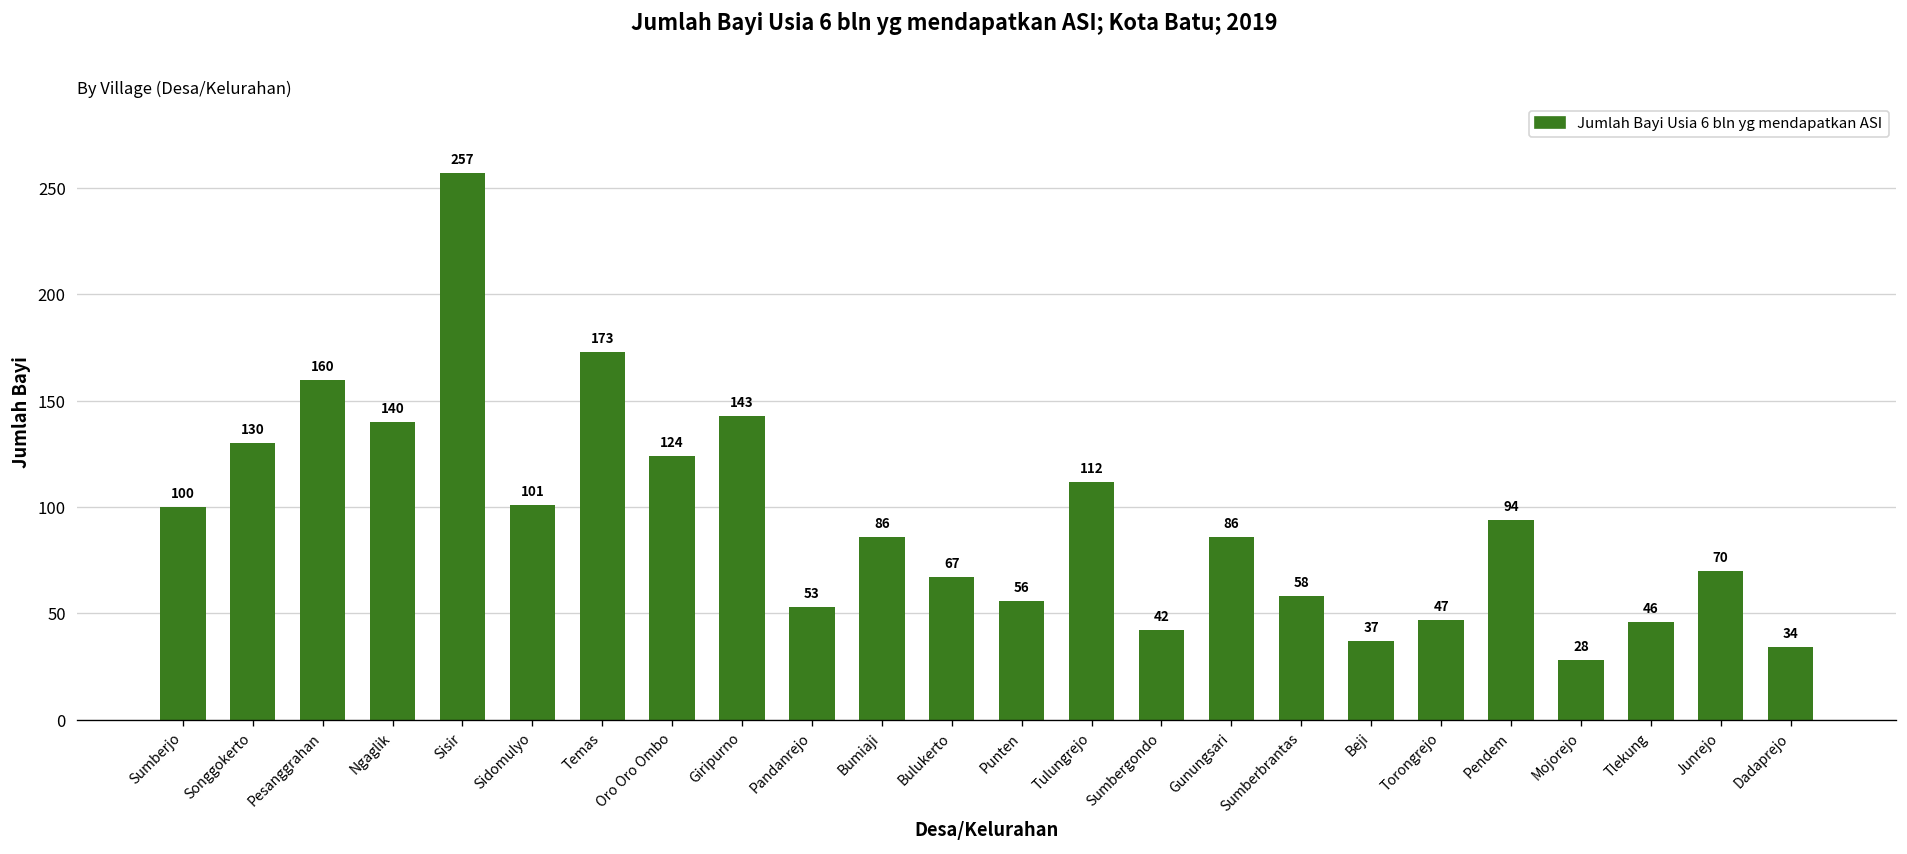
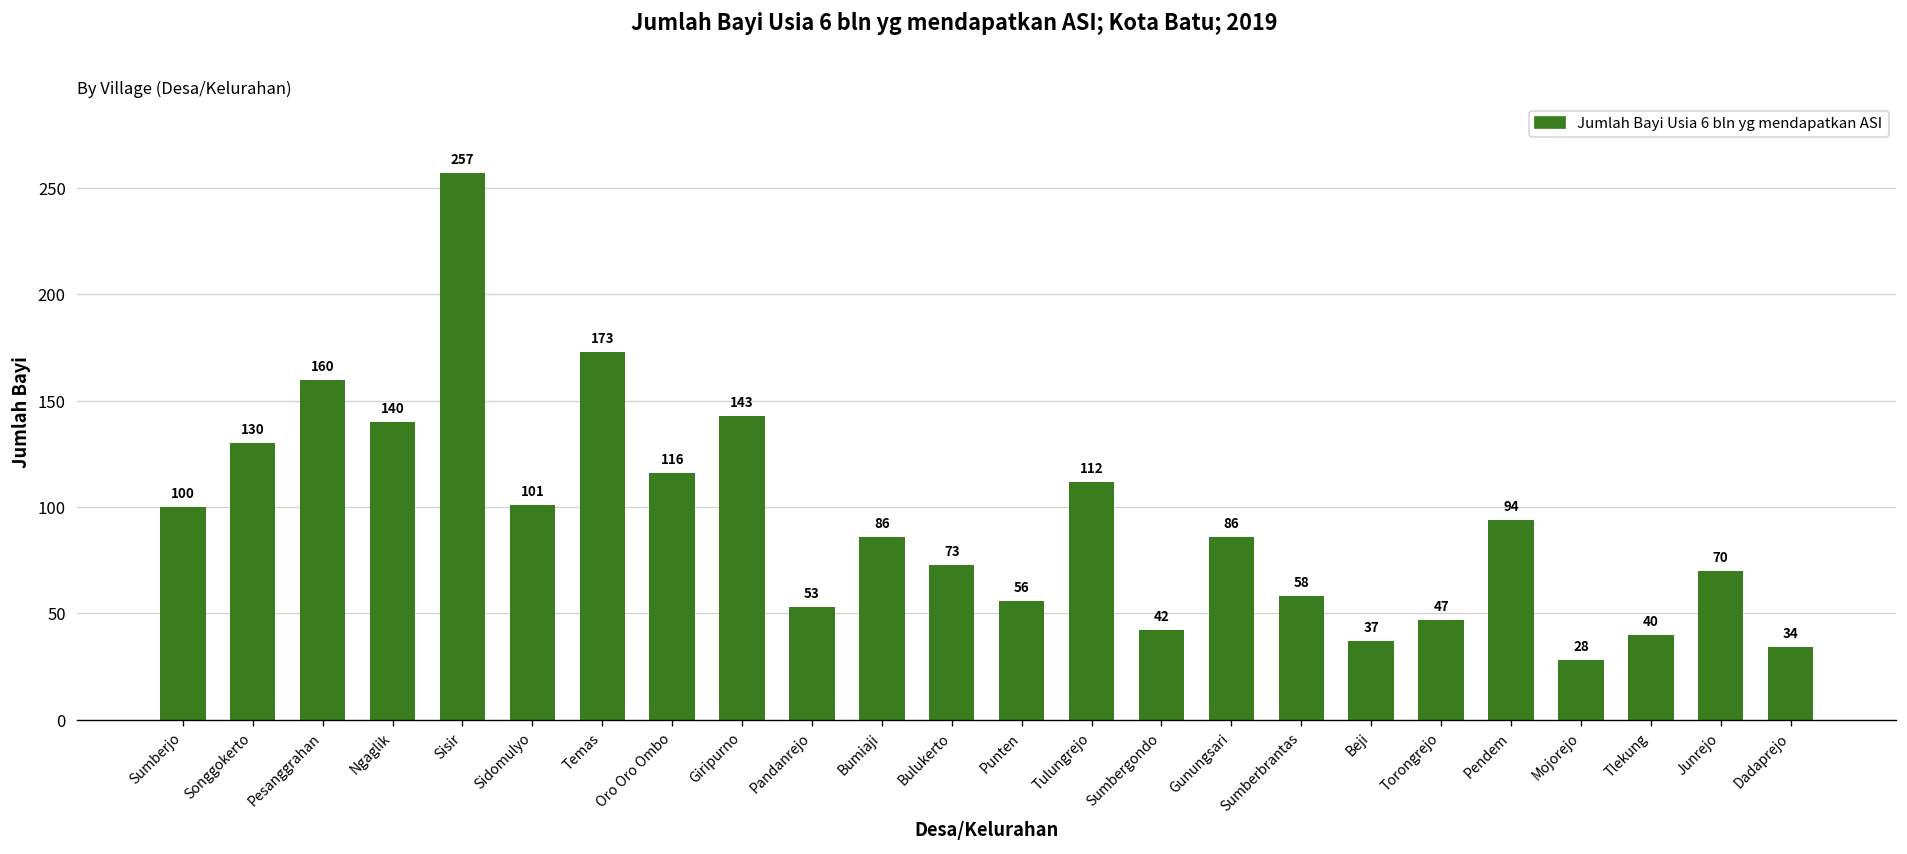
  {
    "Sumberjo": 100,
    "Songgokerto": 130,
    "Pesanggrahan": 160,
    "Ngaglik": 140,
    "Sisir": 257,
    "Sidomulyo": 101,
    "Temas": 173,
-   "Oro Oro Ombo": 124,
+   "Oro Oro Ombo": 116,
    "Giripurno": 143,
    "Pandanrejo": 53,
    "Bumiaji": 86,
-   "Bulukerto": 67,
+   "Bulukerto": 73,
    "Punten": 56,
    "Tulungrejo": 112,
    "Sumbergondo": 42,
    "Gunungsari": 86,
    "Sumberbrantas": 58,
    "Beji": 37,
    "Torongrejo": 47,
    "Pendem": 94,
    "Mojorejo": 28,
-   "Tlekung": 46,
+   "Tlekung": 40,
    "Junrejo": 70,
    "Dadaprejo": 34
  }
